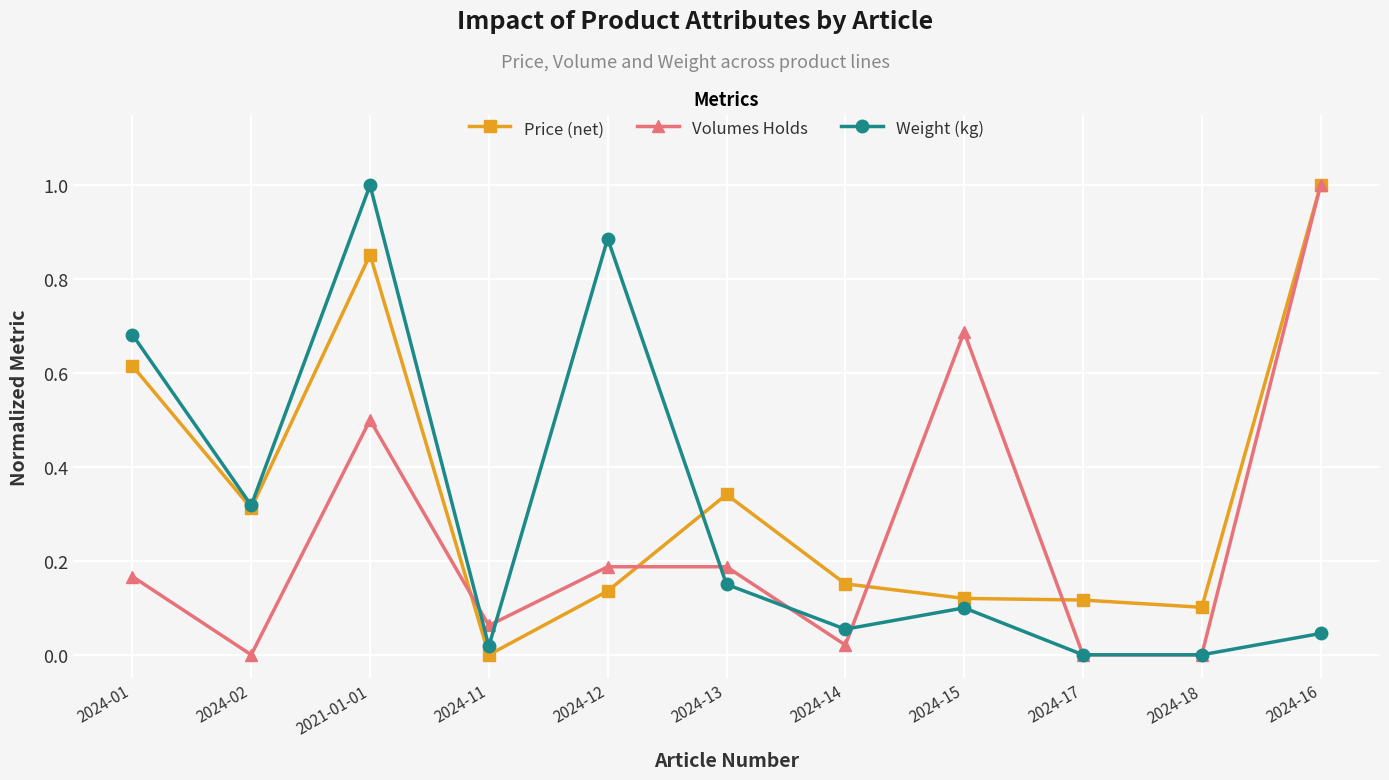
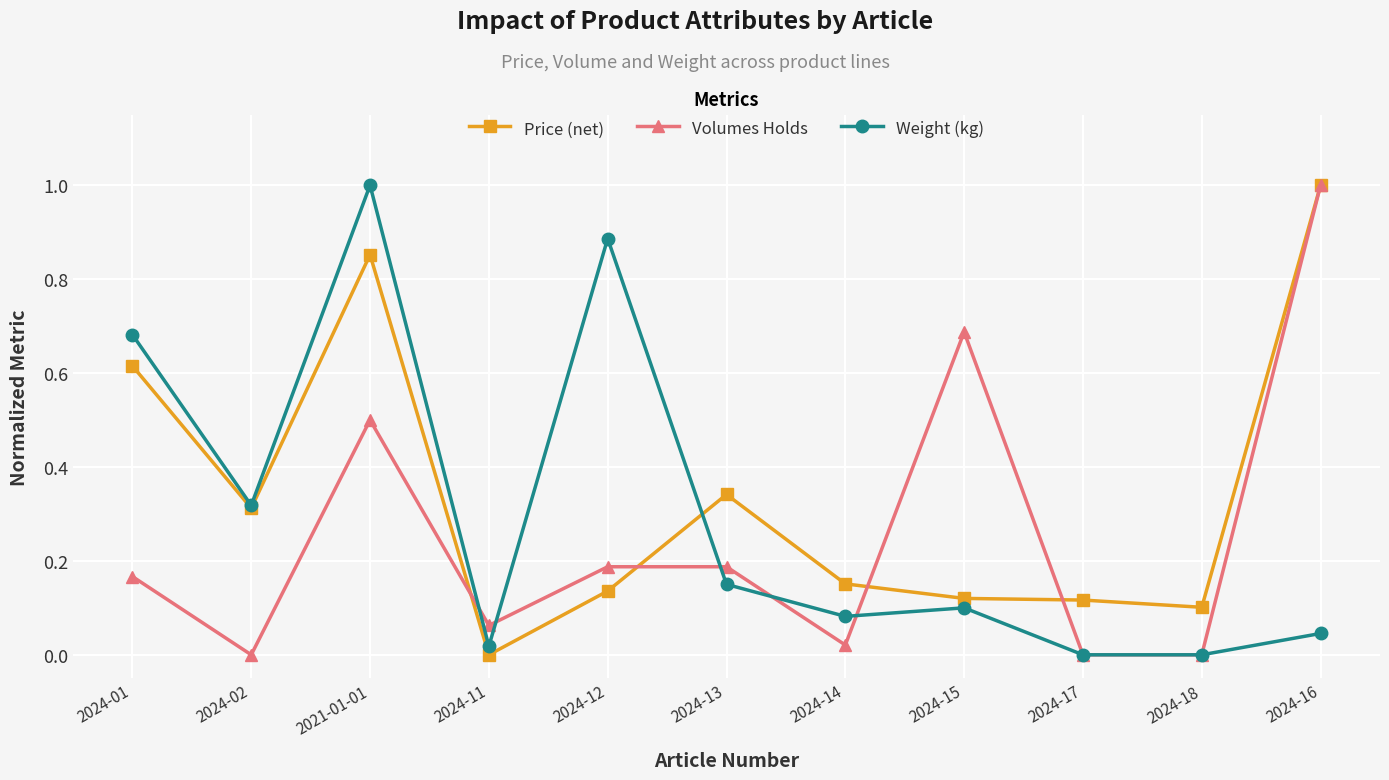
  {
    "Price (net)": {
      "2024-01": 0.62,
      "2024-02": 0.31,
      "2021-01-01": 0.85,
      "2024-11": 0.00,
      "2024-12": 0.14,
      "2024-13": 0.34,
      "2024-14": 0.15,
      "2024-15": 0.12,
      "2024-17": 0.12,
      "2024-18": 0.10
    },
    "Volumes Holds": {
      "2024-01": 0.17,
      "2024-02": 0.00,
      "2021-01-01": 0.50,
      "2024-11": 0.06,
      "2024-12": 0.19,
      "2024-13": 0.19,
      "2024-14": 0.02,
      "2024-15": 0.69
    },
    "Weight (kg)": {
      "2024-01": 0.68,
      "2024-02": 0.32,
      "2021-01-01": 1.00,
      "2024-11": 0.02,
      "2024-12": 0.89,
      "2024-13": 0.15,
-     "2024-14": 0.05,
+     "2024-14": 0.08,
      "2024-15": 0.10,
      "2024-16": 0.05
    }
  }
